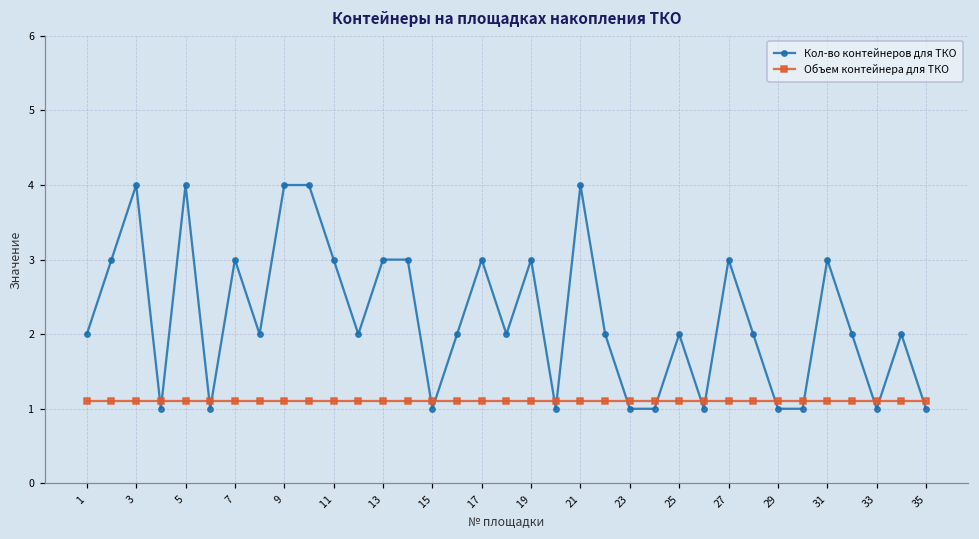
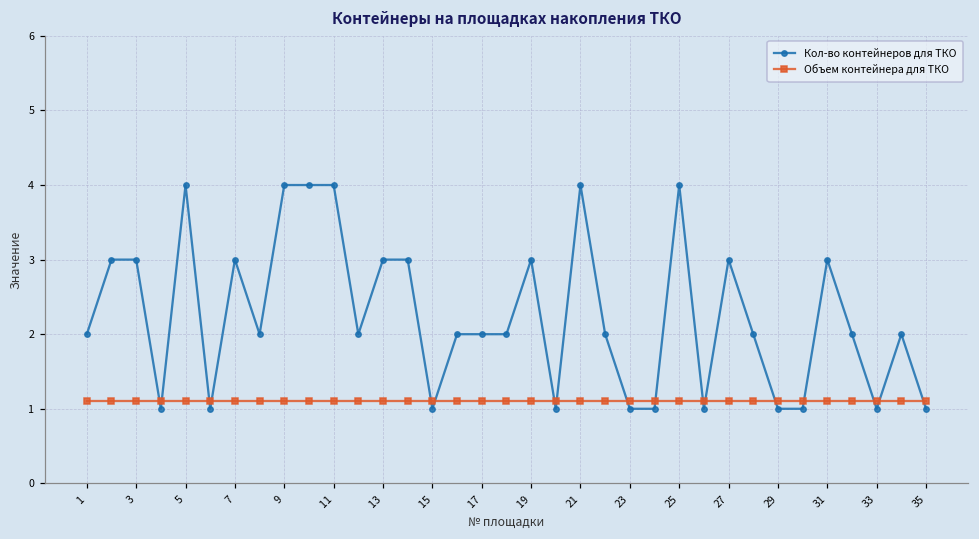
  {
    "Кол-во контейнеров для ТКО": {
      "1": 2,
-     "3": 4,
+     "3": 3,
      "5": 4,
      "7": 3,
      "9": 4,
-     "11": 3,
+     "11": 4,
      "13": 3,
      "15": 1,
-     "17": 3,
+     "17": 2,
      "19": 3,
      "21": 4,
      "23": 1,
-     "25": 2,
+     "25": 4,
      "27": 3,
      "29": 1,
      "31": 3,
      "33": 1,
      "35": 1
    },
    "Объем контейнера для ТКО": {
      "1": 1.1,
      "3": 1.1,
      "5": 1.1,
      "7": 1.1,
      "9": 1.1,
      "11": 1.1,
      "13": 1.1,
      "15": 1.1,
      "17": 1.1,
      "19": 1.1,
      "21": 1.1,
      "23": 1.1,
      "25": 1.1,
      "27": 1.1,
      "29": 1.1,
      "31": 1.1,
      "33": 1.1,
      "35": 1.1
    }
  }
